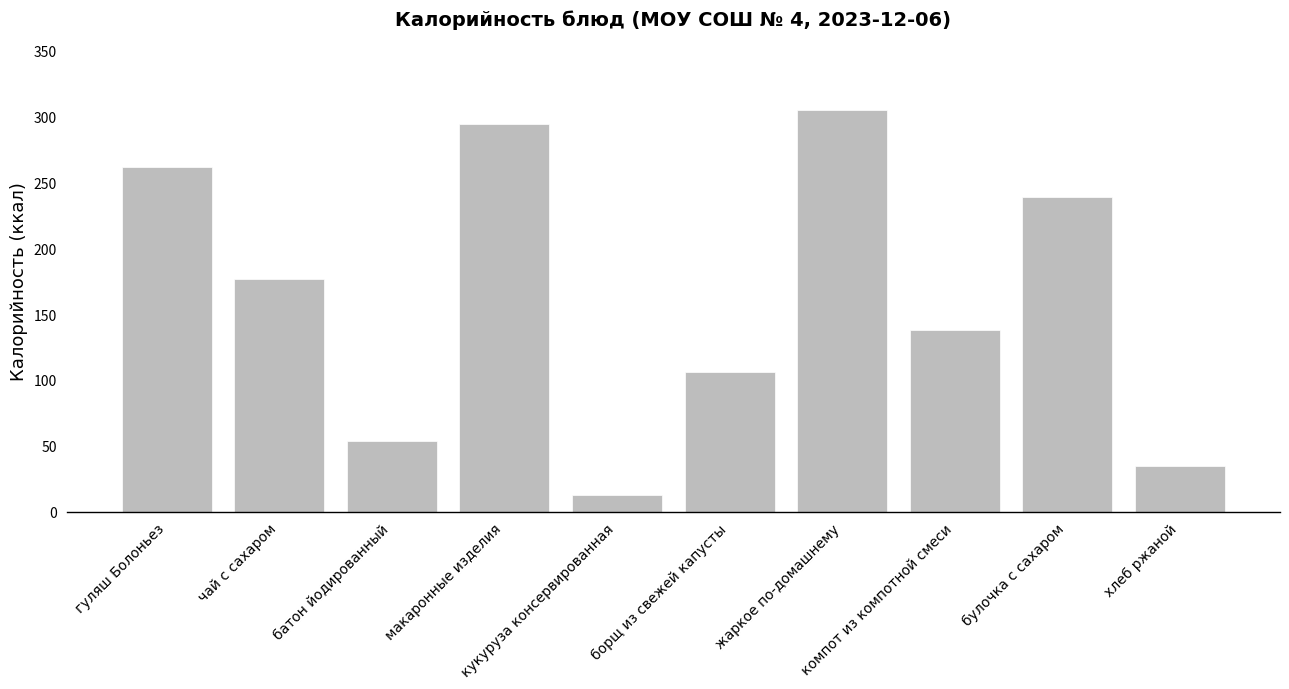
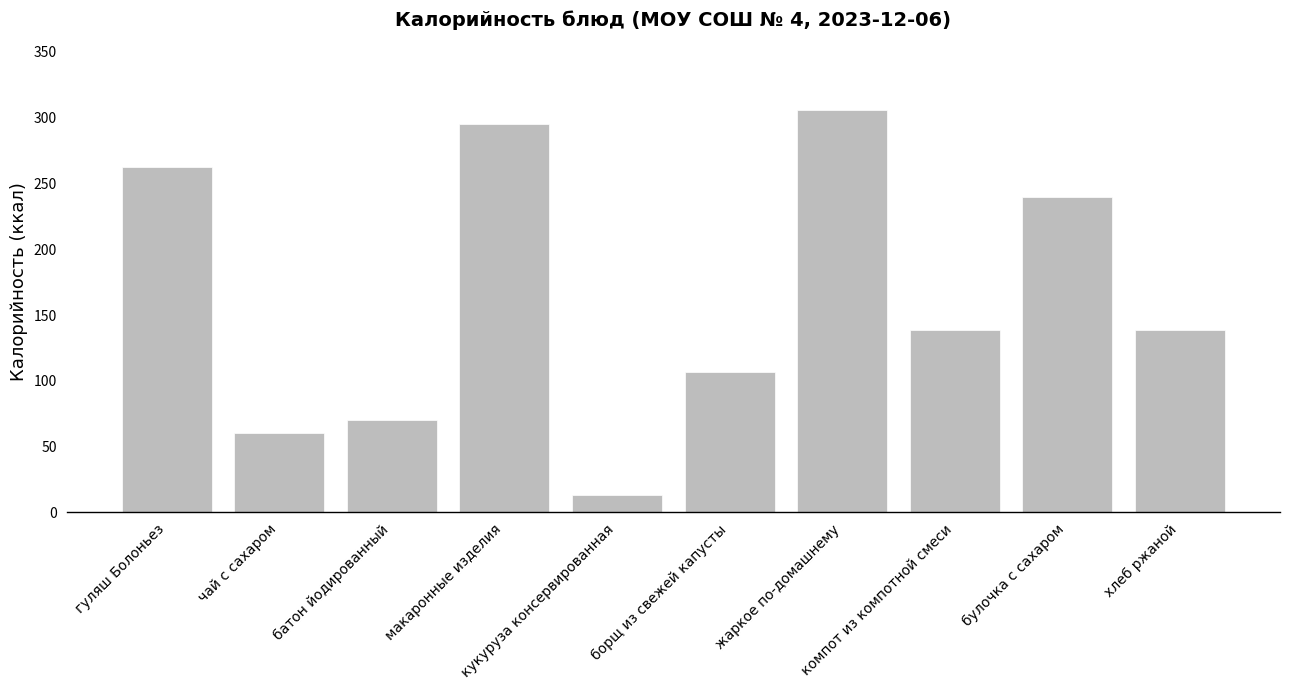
  {
    "гуляш Болоньез": 262,
-   "чай с сахаром": 177,
-   "батон йодированный": 54,
+   "чай с сахаром": 60,
+   "батон йодированный": 70,
    "макаронные изделия": 294,
    "кукуруза консервированная": 13,
    "борщ из свежей капусты": 106,
    "жаркое по-домашнему": 305,
    "компот из компотной смеси": 138,
    "булочка с сахаром": 239,
-   "хлеб ржаной": 35
+   "хлеб ржаной": 138
  }
